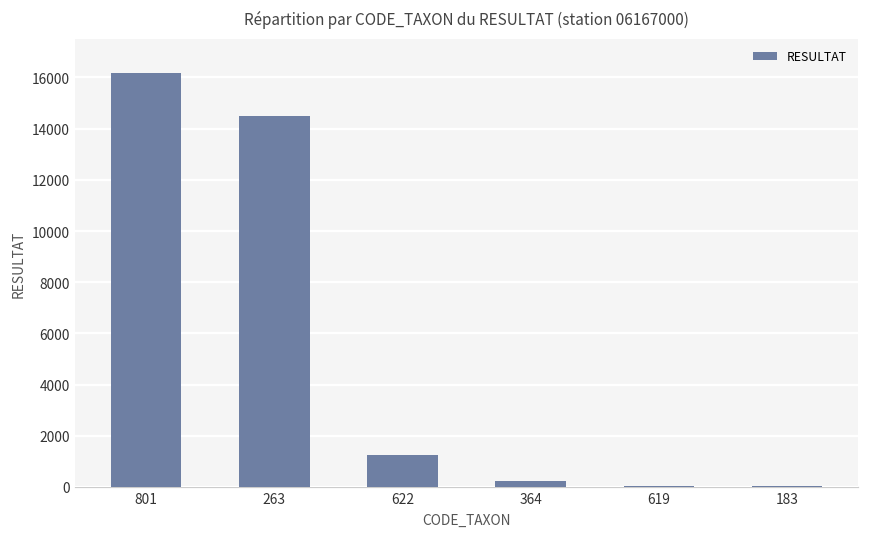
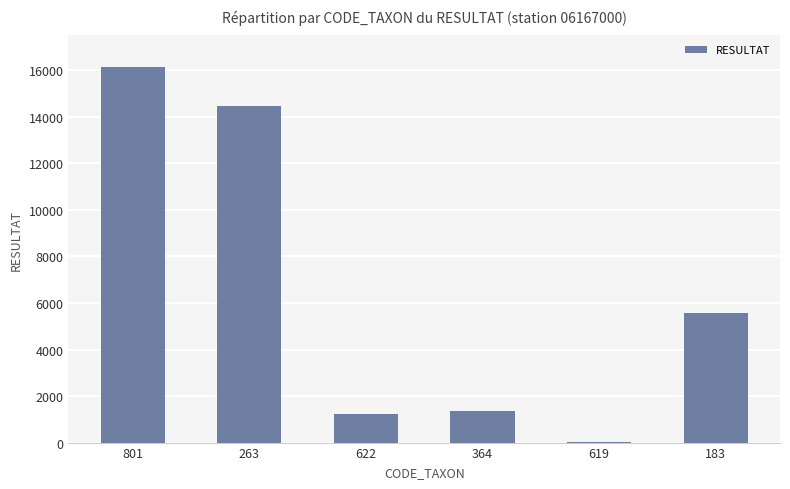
  {
    "801": 16200,
    "263": 14500,
    "622": 1200,
-   "364": 200,
-   "183": 0
+   "364": 1300,
+   "183": 5600
  }
